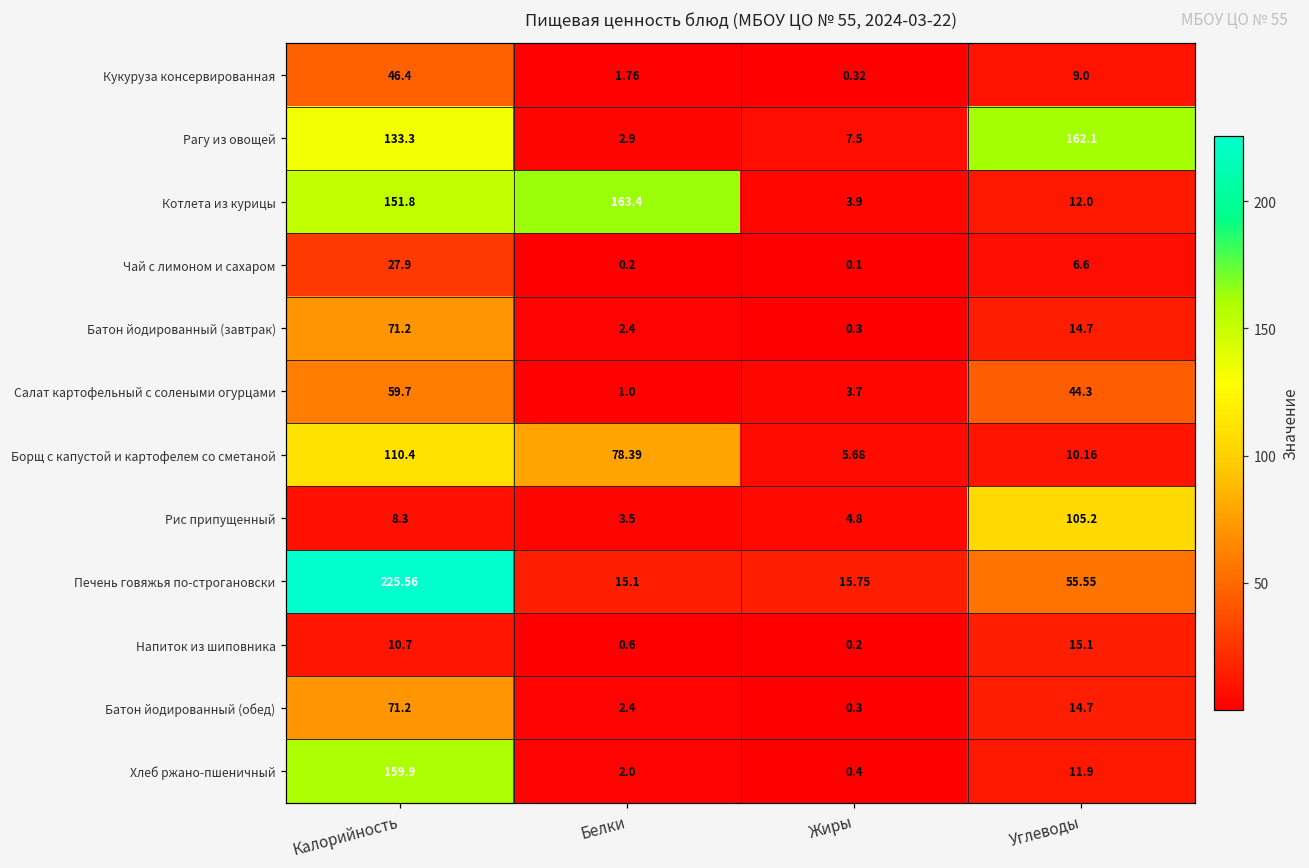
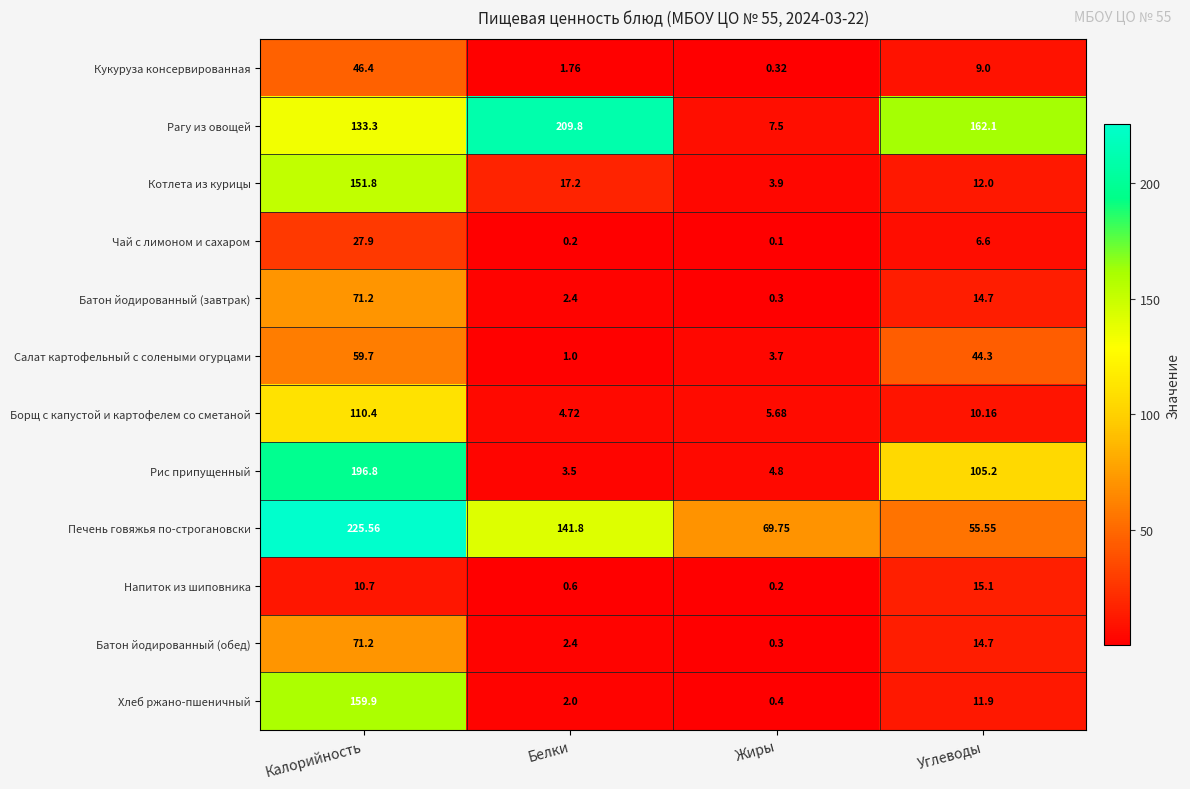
  {
    "Кукуруза консервированная": {
      "Калорийность": 46.4,
      "Белки": 1.76,
      "Жиры": 0.32,
      "Углеводы": 9.0
    },
    "Рагу из овощей": {
      "Калорийность": 133.3,
-     "Белки": 2.9,
+     "Белки": 209.8,
      "Жиры": 7.5,
      "Углеводы": 162.1
    },
    "Котлета из курицы": {
      "Калорийность": 151.8,
-     "Белки": 163.4,
+     "Белки": 17.2,
      "Жиры": 3.9,
      "Углеводы": 12.0
    },
    "Чай с лимоном и сахаром": {
      "Калорийность": 27.9,
      "Белки": 0.2,
      "Жиры": 0.1,
      "Углеводы": 6.6
    },
    "Батон йодированный (завтрак)": {
      "Калорийность": 71.2,
      "Белки": 2.4,
      "Жиры": 0.3,
      "Углеводы": 14.7
    },
    "Салат картофельный с солеными огурцами": {
      "Калорийность": 59.7,
      "Белки": 1.0,
      "Жиры": 3.7,
      "Углеводы": 44.3
    },
    "Борщ с капустой и картофелем со сметаной": {
      "Калорийность": 110.4,
-     "Белки": 78.39,
+     "Белки": 4.72,
      "Жиры": 5.68,
      "Углеводы": 10.16
    },
    "Рис припущенный": {
-     "Калорийность": 8.3,
+     "Калорийность": 196.8,
      "Белки": 3.5,
      "Жиры": 4.8,
      "Углеводы": 105.2
    },
    "Печень говяжья по-строгановски": {
      "Калорийность": 225.56,
-     "Белки": 15.1,
-     "Жиры": 15.75,
+     "Белки": 141.8,
+     "Жиры": 69.75,
      "Углеводы": 55.55
    },
    "Напиток из шиповника": {
      "Калорийность": 10.7,
      "Белки": 0.6,
      "Жиры": 0.2,
      "Углеводы": 15.1
    },
    "Батон йодированный (обед)": {
      "Калорийность": 71.2,
      "Белки": 2.4,
      "Жиры": 0.3,
      "Углеводы": 14.7
    },
    "Хлеб ржано-пшеничный": {
      "Калорийность": 159.9,
      "Белки": 2.0,
      "Жиры": 0.4,
      "Углеводы": 11.9
    }
  }
